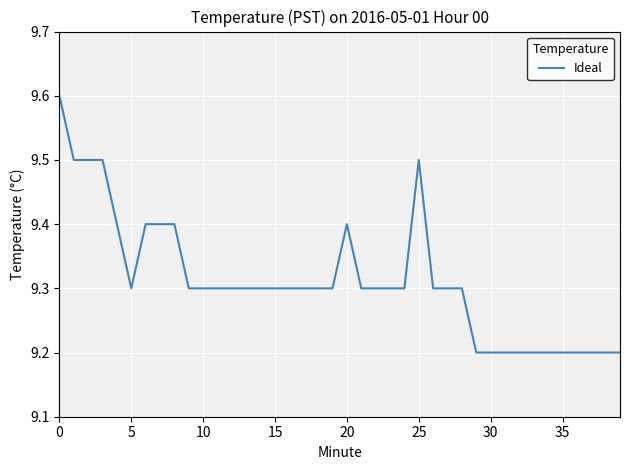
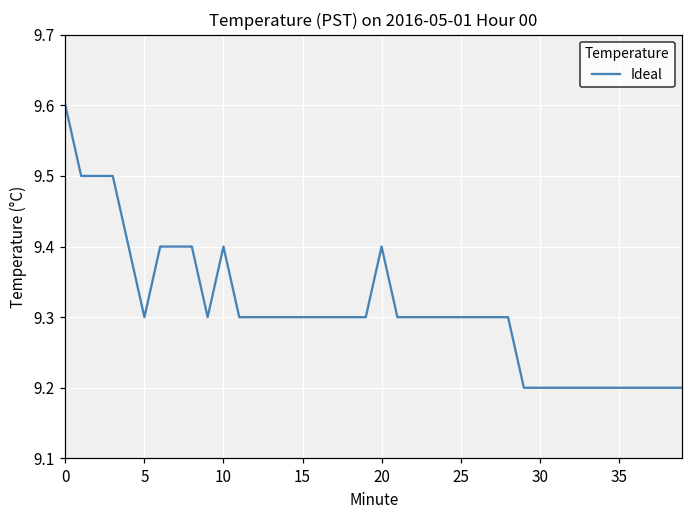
  {
    "0": 9.6,
    "5": 9.3,
-   "10": 9.3,
+   "10": 9.4,
    "15": 9.3,
    "20": 9.4,
-   "25": 9.5,
+   "25": 9.3,
    "30": 9.2,
    "35": 9.2
  }
